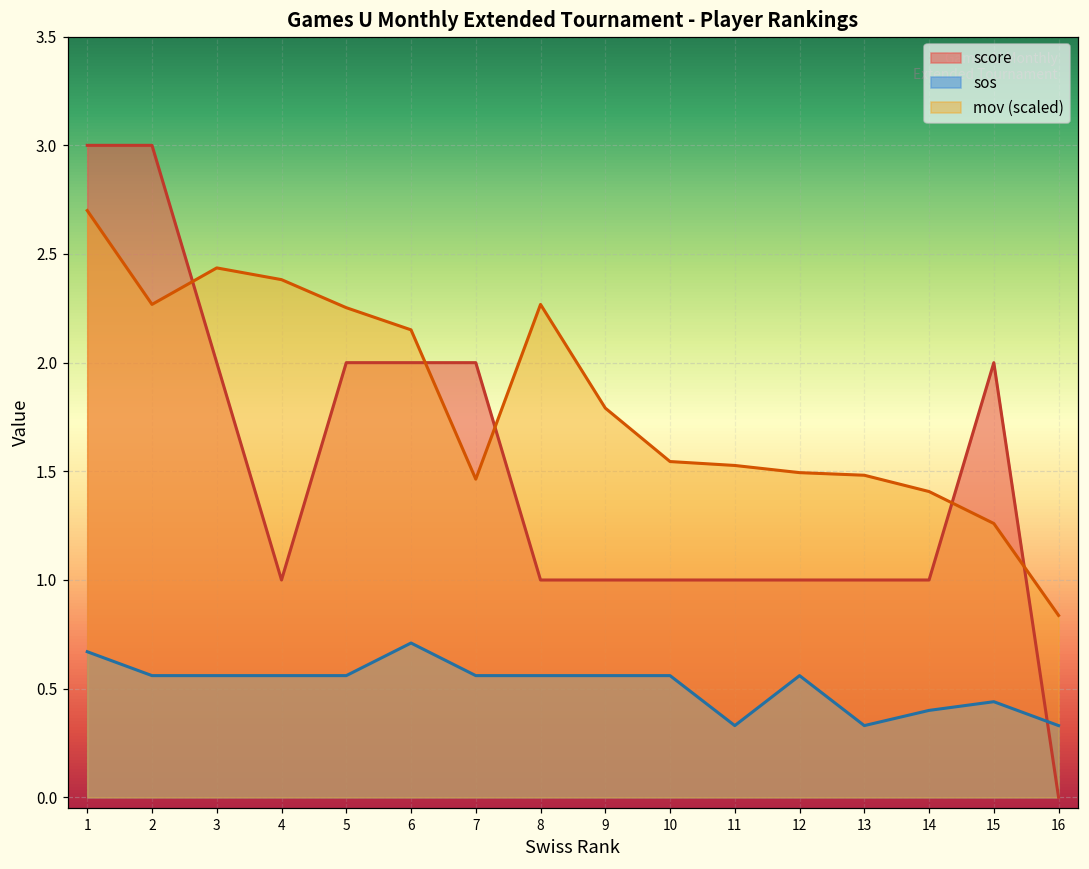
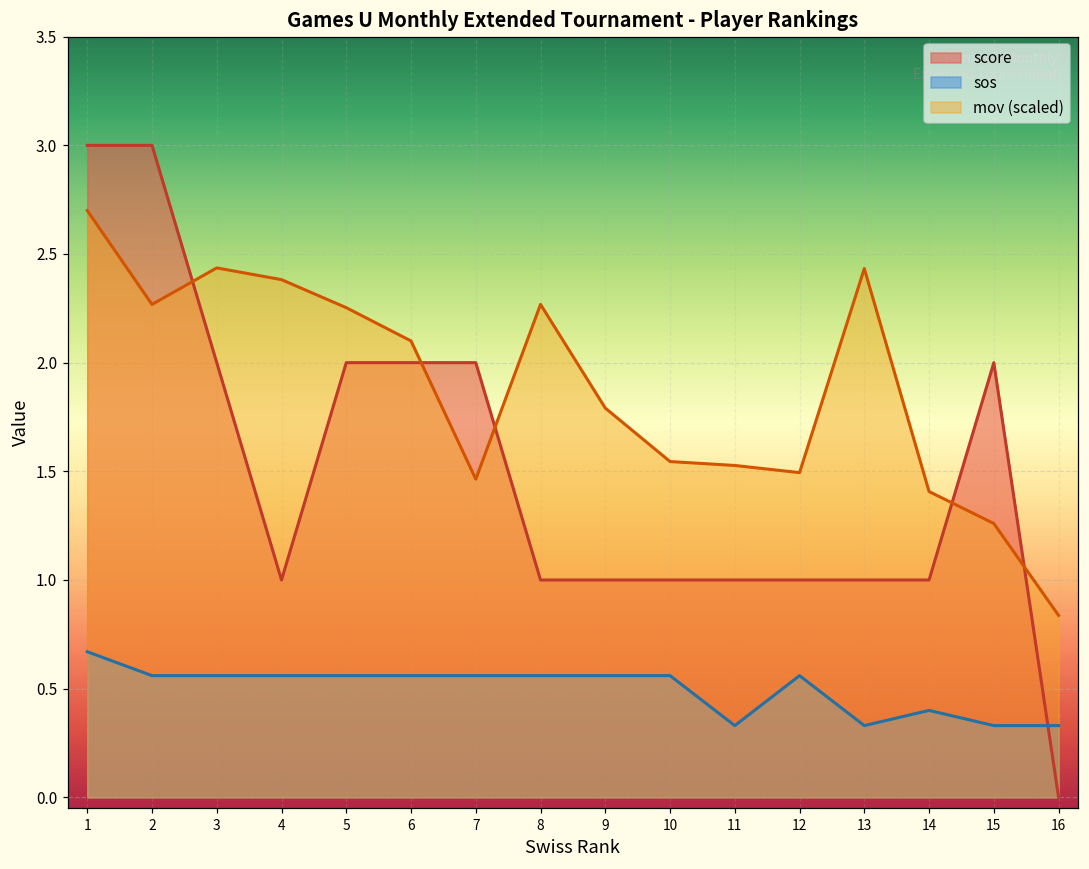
  {
    "score": {
      "1": 3.00,
      "2": 3.00,
      "3": 2.00,
      "4": 1.00,
      "5": 2.00,
      "6": 2.00,
      "7": 2.00,
      "8": 1.00,
      "9": 1.00,
      "10": 1.00,
      "11": 1.00,
      "12": 1.00,
      "13": 1.00,
      "14": 1.00,
      "15": 2.00,
      "16": 0.00
    },
    "sos": {
      "1": 0.67,
      "2": 0.56,
      "3": 0.56,
      "4": 0.56,
      "5": 0.56,
-     "6": 0.71,
+     "6": 0.56,
      "7": 0.56,
      "8": 0.56,
      "9": 0.56,
      "10": 0.56,
      "11": 0.33,
      "12": 0.56,
      "13": 0.33,
      "14": 0.40,
-     "15": 0.44,
+     "15": 0.33,
      "16": 0.33
    },
    "mov (scaled)": {
      "1": 2.70,
      "2": 2.27,
      "3": 2.44,
      "4": 2.38,
      "5": 2.25,
-     "6": 2.15,
+     "6": 2.10,
      "7": 1.46,
      "8": 2.27,
      "9": 1.79,
      "10": 1.55,
      "11": 1.53,
      "12": 1.49,
-     "13": 1.48,
+     "13": 2.43,
      "14": 1.41,
      "15": 1.26,
      "16": 0.84
    }
  }
